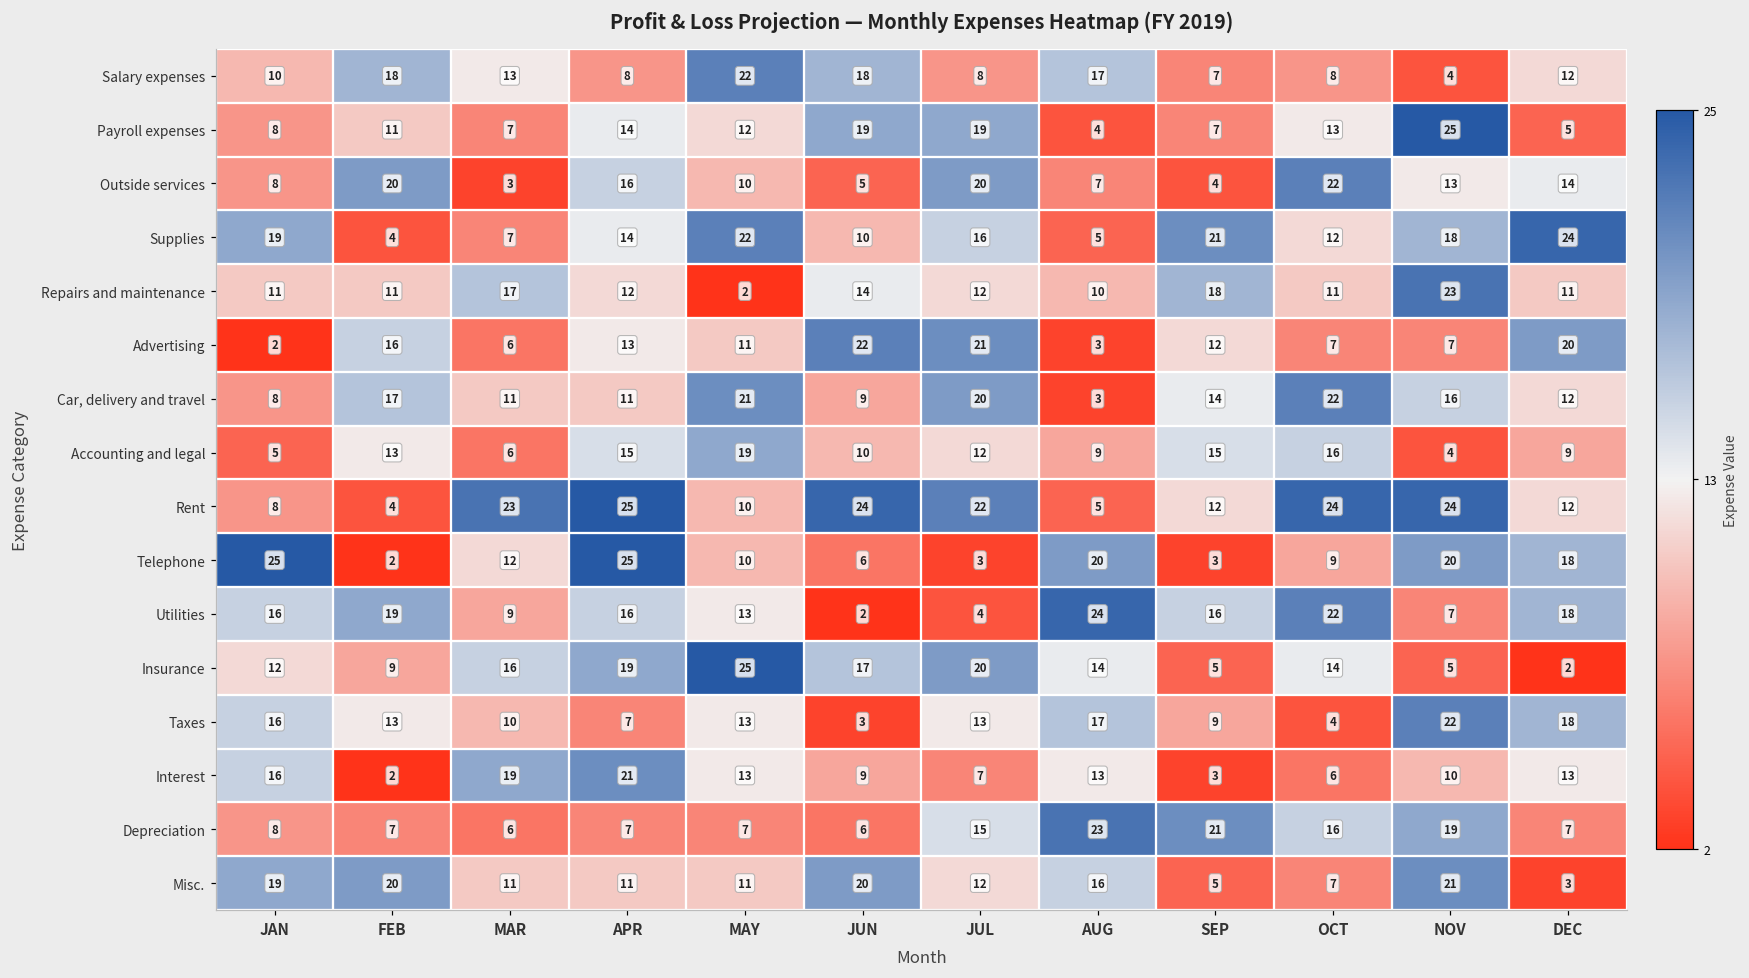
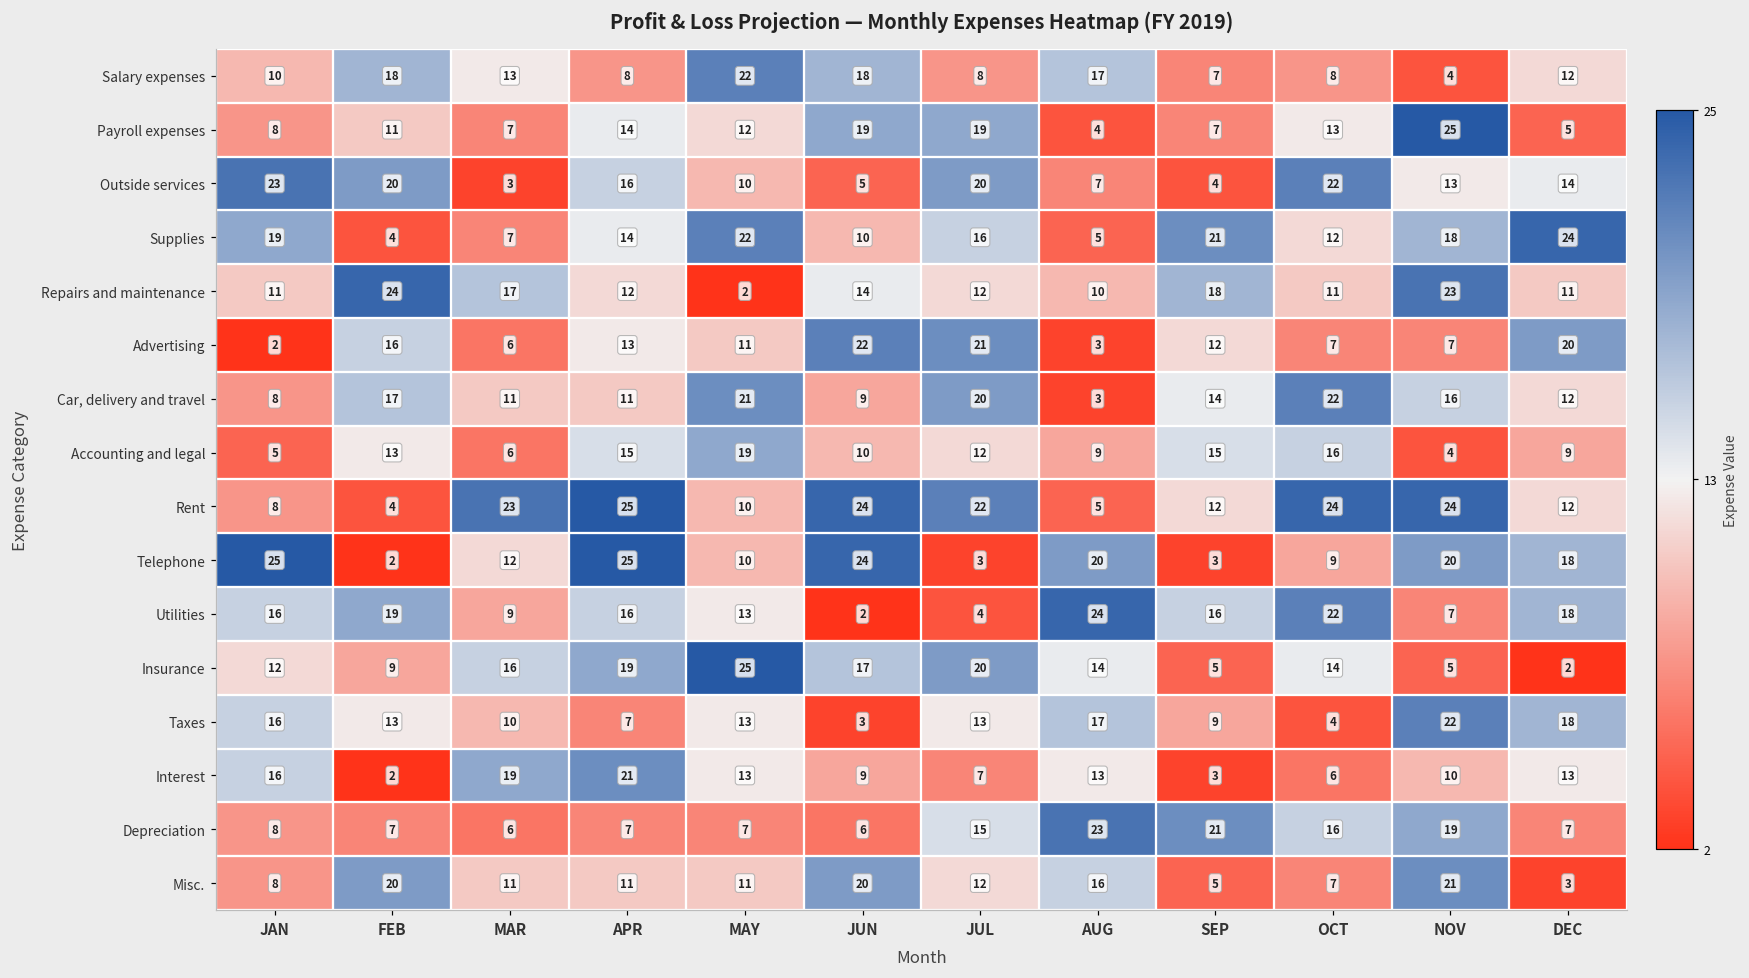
  {
    "Outside services": {
-     "JAN": 8
+     "JAN": 23
    },
    "Repairs and maintenance": {
-     "FEB": 11
+     "FEB": 24
    },
    "Telephone": {
-     "JUN": 6
+     "JUN": 24
    },
    "Misc.": {
-     "JAN": 19
+     "JAN": 8
    }
  }
